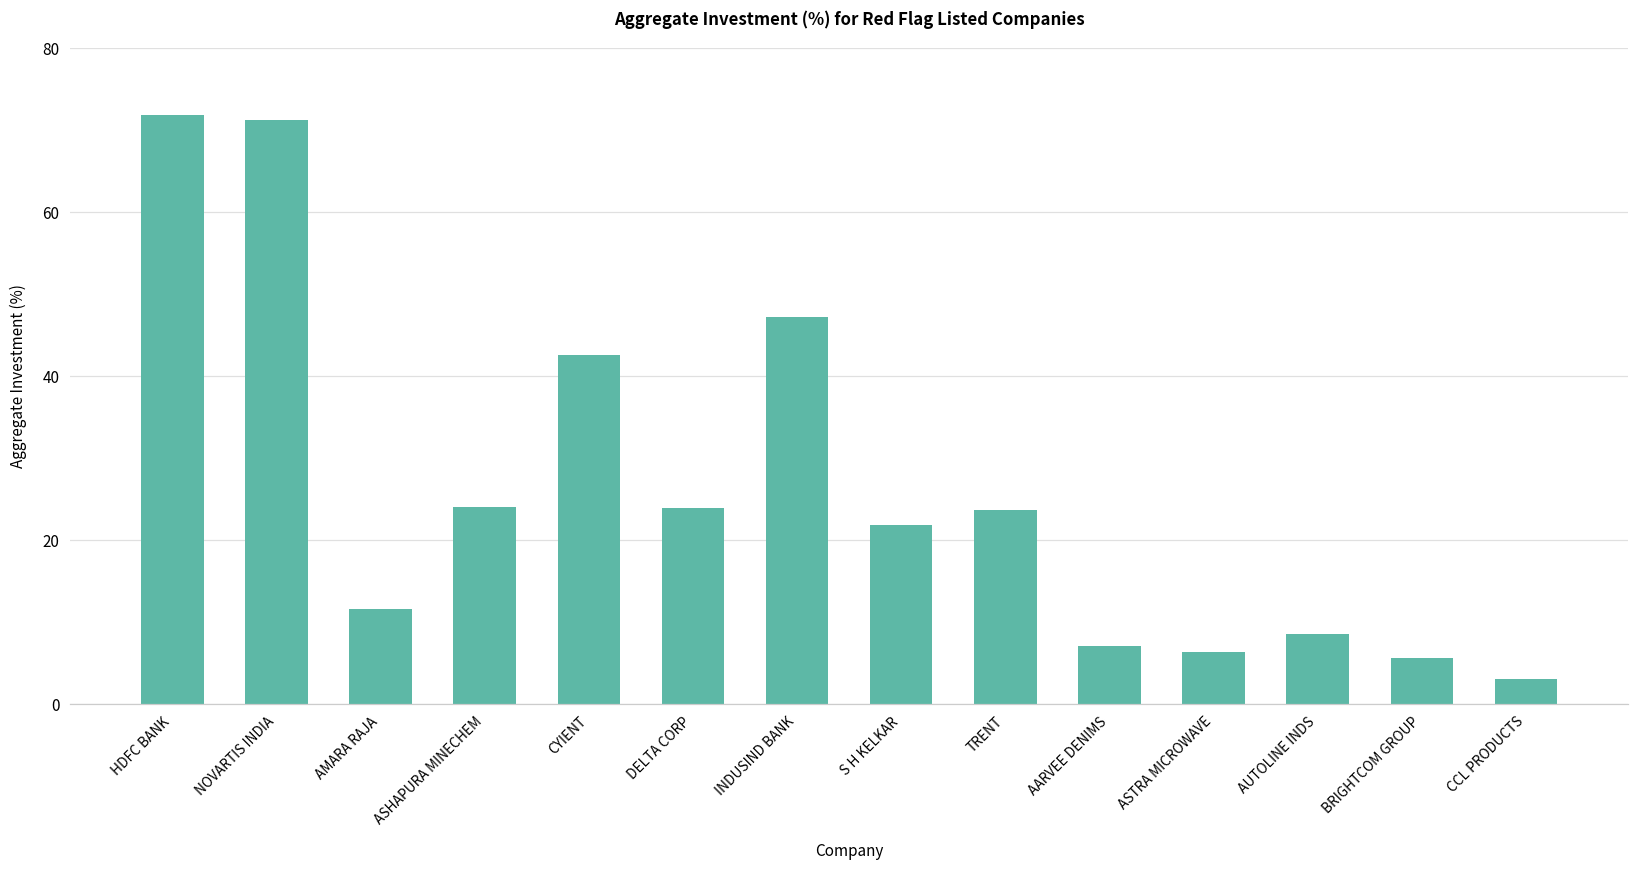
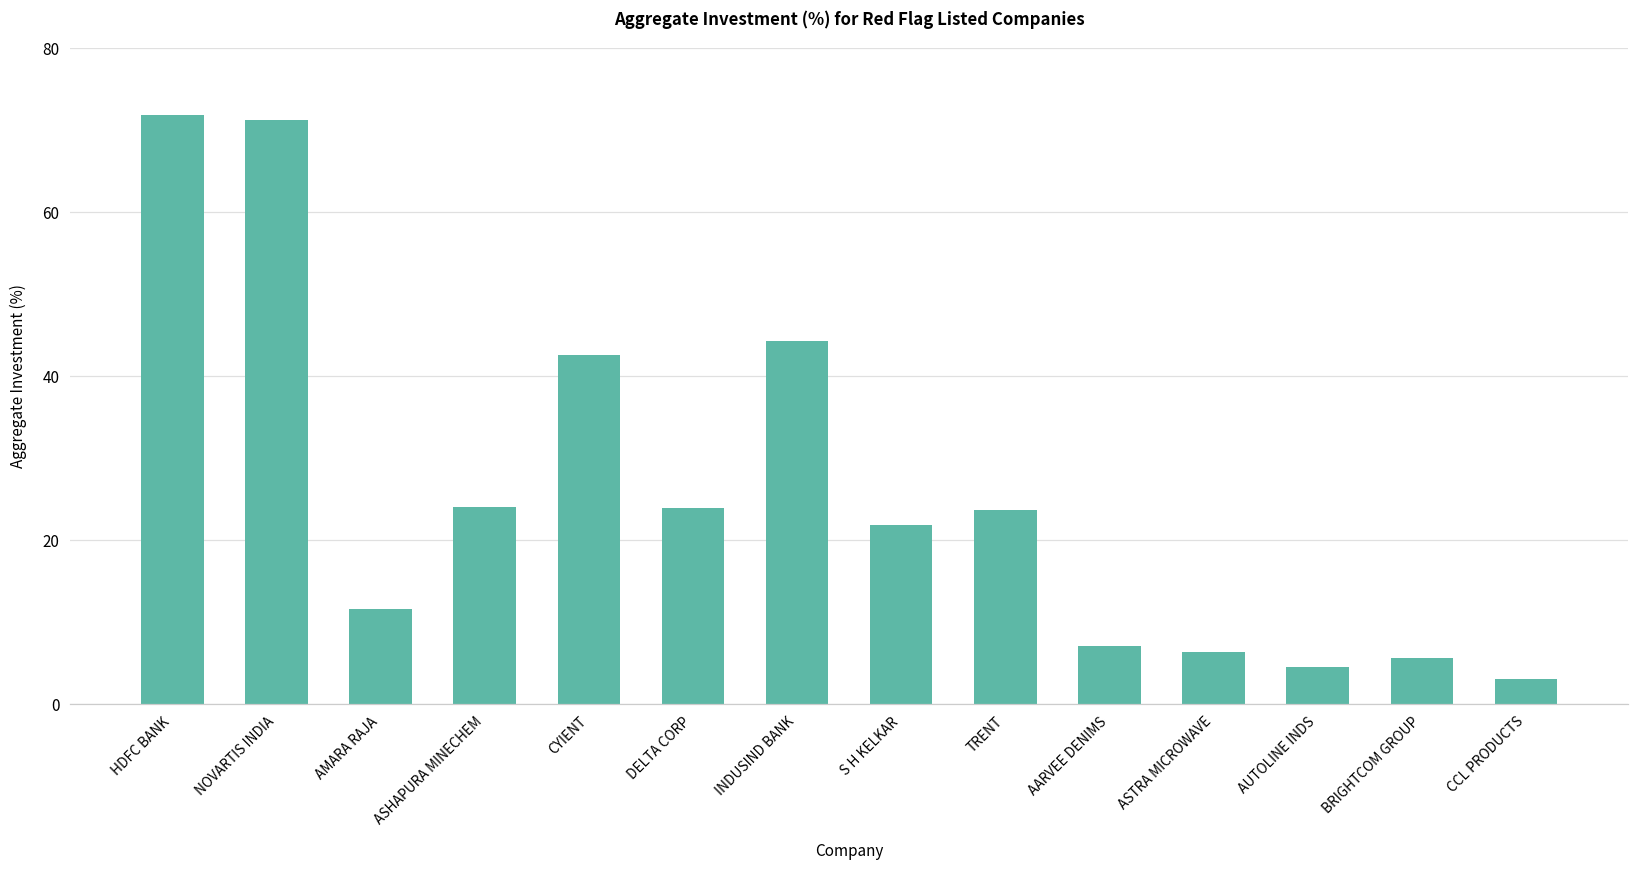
  {
    "HDFC BANK": 72,
    "NOVARTIS INDIA": 71,
    "AMARA RAJA": 12,
    "ASHAPURA MINECHEM": 24,
    "CYIENT": 43,
    "DELTA CORP": 24,
-   "INDUSIND BANK": 47,
+   "INDUSIND BANK": 44,
    "S H KELKAR": 22,
    "TRENT": 24,
    "AARVEE DENIMS": 7,
    "ASTRA MICROWAVE": 6,
-   "AUTOLINE INDS": 8,
+   "AUTOLINE INDS": 5,
    "BRIGHTCOM GROUP": 6,
    "CCL PRODUCTS": 3
  }
